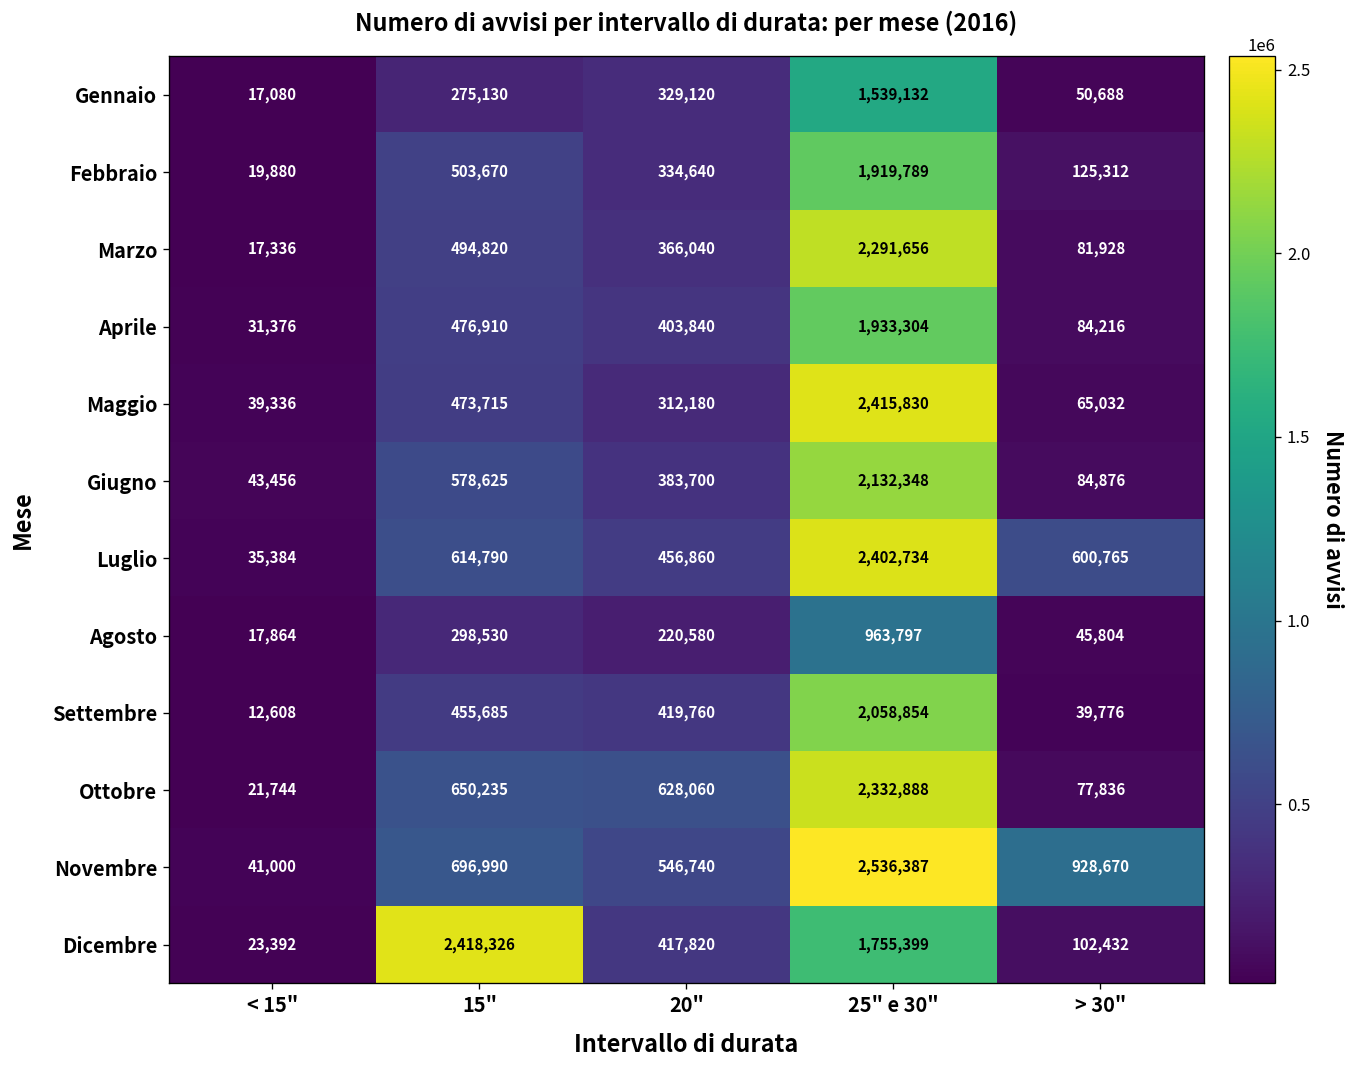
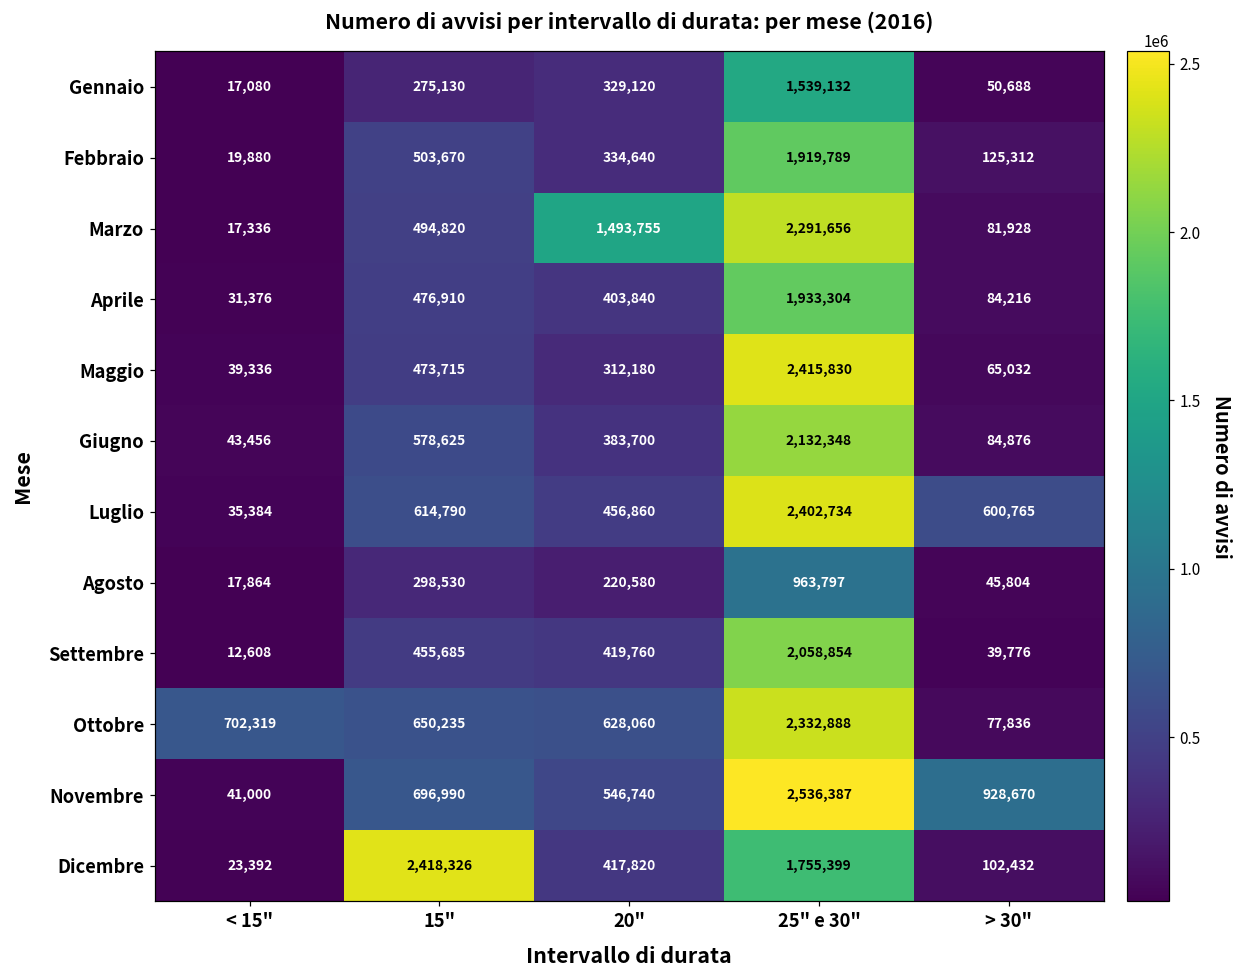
  {
    "Gennaio": {
      "< 15\"": "17,080",
      "15\"": "275,130",
      "20\"": "329,120",
      "25\" e 30\"": "1,539,132",
      "> 30\"": "50,688"
    },
    "Febbraio": {
      "< 15\"": "19,880",
      "15\"": "503,670",
      "20\"": "334,640",
      "25\" e 30\"": "1,919,789",
      "> 30\"": "125,312"
    },
    "Marzo": {
      "< 15\"": "17,336",
      "15\"": "494,820",
-     "20\"": "366,040",
+     "20\"": "1,493,755",
      "25\" e 30\"": "2,291,656",
      "> 30\"": "81,928"
    },
    "Aprile": {
      "< 15\"": "31,376",
      "15\"": "476,910",
      "20\"": "403,840",
      "25\" e 30\"": "1,933,304",
      "> 30\"": "84,216"
    },
    "Maggio": {
      "< 15\"": "39,336",
      "15\"": "473,715",
      "20\"": "312,180",
      "25\" e 30\"": "2,415,830",
      "> 30\"": "65,032"
    },
    "Giugno": {
      "< 15\"": "43,456",
      "15\"": "578,625",
      "20\"": "383,700",
      "25\" e 30\"": "2,132,348",
      "> 30\"": "84,876"
    },
    "Luglio": {
      "< 15\"": "35,384",
      "15\"": "614,790",
      "20\"": "456,860",
      "25\" e 30\"": "2,402,734",
      "> 30\"": "600,765"
    },
    "Agosto": {
      "< 15\"": "17,864",
      "15\"": "298,530",
      "20\"": "220,580",
      "25\" e 30\"": "963,797",
      "> 30\"": "45,804"
    },
    "Settembre": {
      "< 15\"": "12,608",
      "15\"": "455,685",
      "20\"": "419,760",
      "25\" e 30\"": "2,058,854",
      "> 30\"": "39,776"
    },
    "Ottobre": {
-     "< 15\"": "21,744",
+     "< 15\"": "702,319",
      "15\"": "650,235",
      "20\"": "628,060",
      "25\" e 30\"": "2,332,888",
      "> 30\"": "77,836"
    },
    "Novembre": {
      "< 15\"": "41,000",
      "15\"": "696,990",
      "20\"": "546,740",
      "25\" e 30\"": "2,536,387",
      "> 30\"": "928,670"
    },
    "Dicembre": {
      "< 15\"": "23,392",
      "15\"": "2,418,326",
      "20\"": "417,820",
      "25\" e 30\"": "1,755,399",
      "> 30\"": "102,432"
    }
  }
